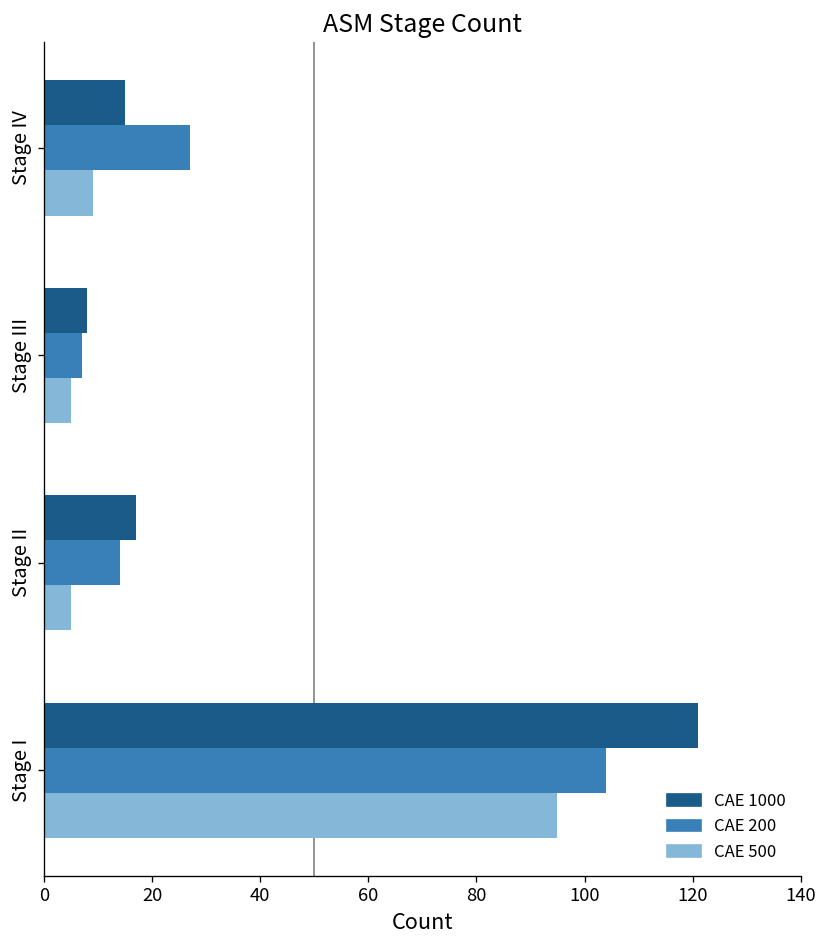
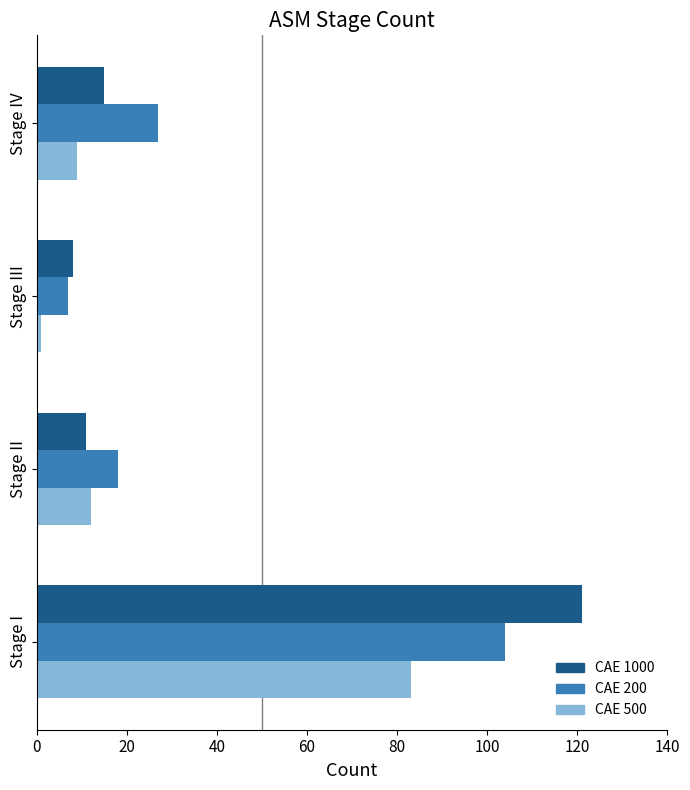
  {
    "CAE 1000": {
      "Stage IV": 15,
      "Stage III": 8,
-     "Stage II": 17,
+     "Stage II": 11,
      "Stage I": 121
    },
    "CAE 200": {
      "Stage IV": 27,
      "Stage III": 7,
-     "Stage II": 14,
+     "Stage II": 18,
      "Stage I": 104
    },
    "CAE 500": {
      "Stage IV": 9,
-     "Stage III": 5,
-     "Stage II": 5,
-     "Stage I": 95
+     "Stage III": 1,
+     "Stage II": 12,
+     "Stage I": 83
    }
  }
